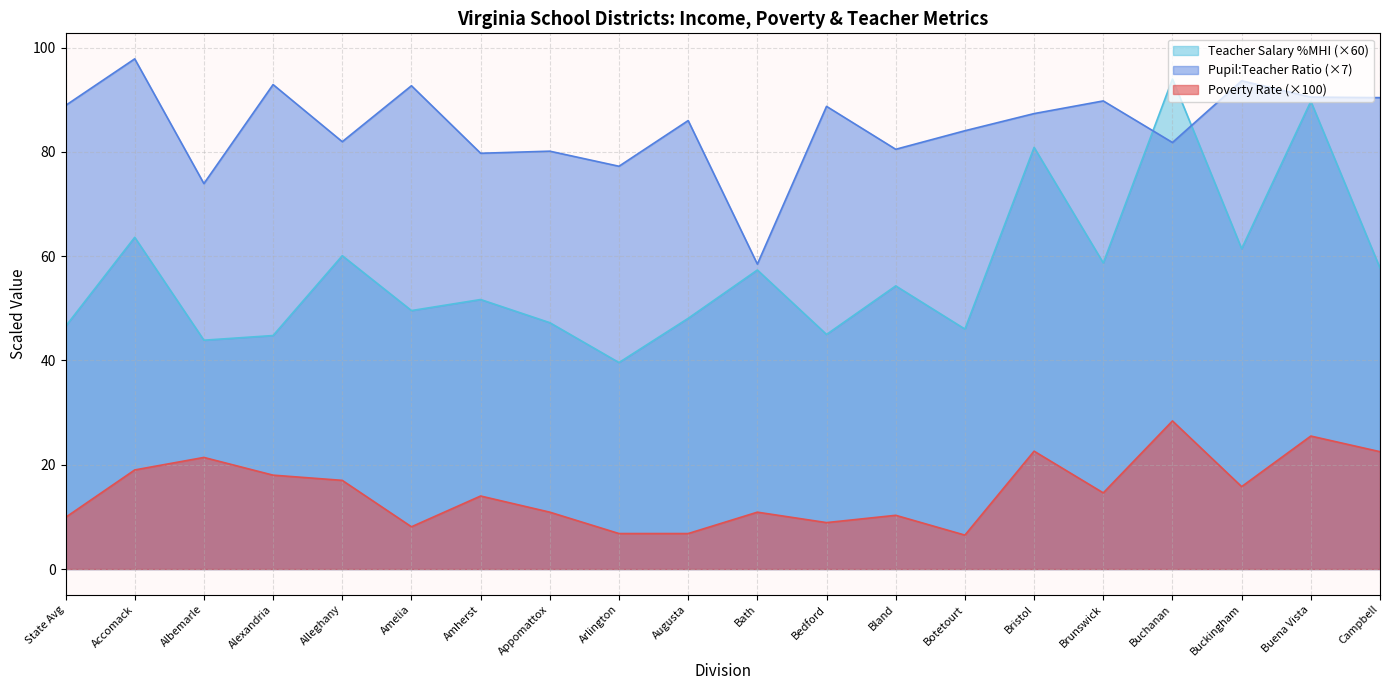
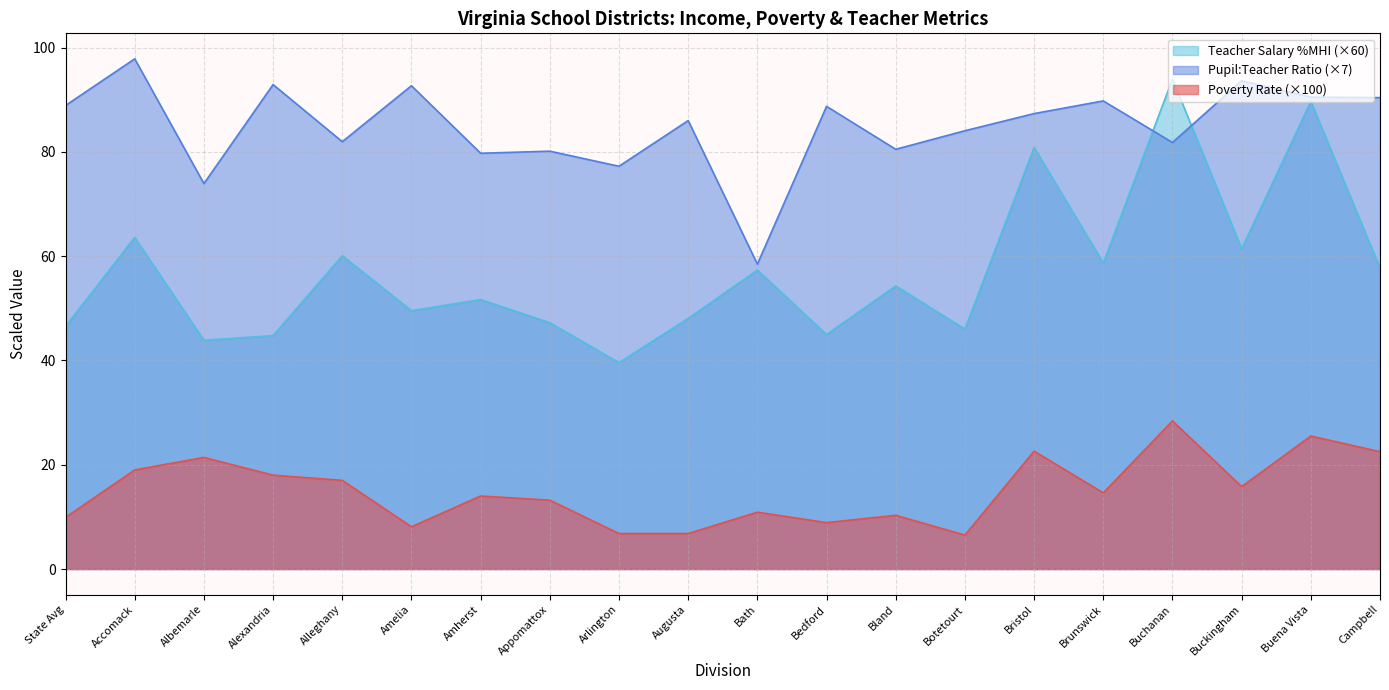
  {
    "Poverty Rate (×100)": {
      "State Avg": 10,
      "Accomack": 19,
      "Albemarle": 21,
      "Alexandria": 18,
      "Alleghany": 17,
      "Amelia": 8,
      "Amherst": 14,
-     "Appomattox": 11,
+     "Appomattox": 13,
      "Arlington": 7,
      "Augusta": 7,
      "Bath": 11,
      "Bedford": 9,
      "Bland": 10,
      "Botetourt": 7,
      "Bristol": 23,
      "Brunswick": 15,
      "Buchanan": 28,
      "Buckingham": 16,
      "Buena Vista": 26,
      "Campbell": 23
    }
  }
